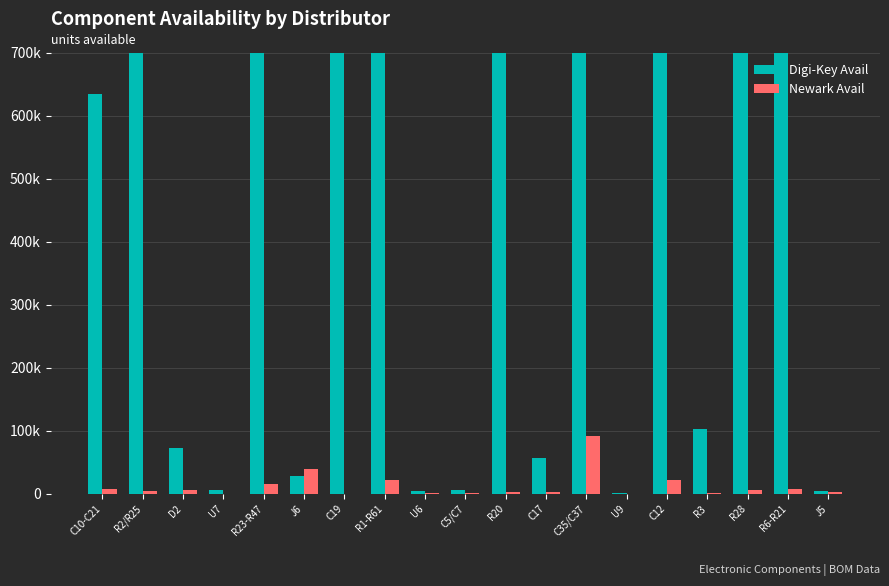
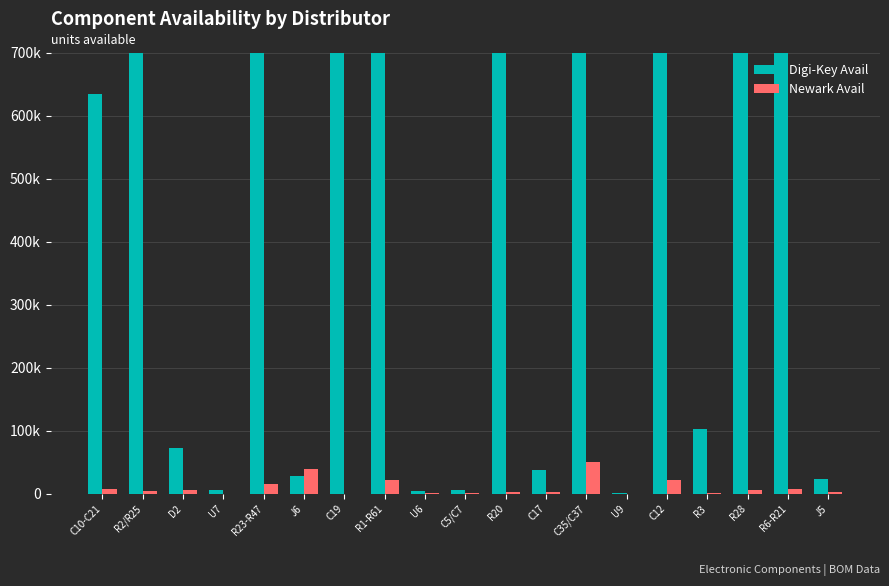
  {
    "Digi-Key Avail": {
      "C10-C21": 630000,
      "D2": 70000,
      "U7": 10000,
      "J6": 30000,
      "U6": 0,
      "C5/C7": 10000,
-     "C17": 60000,
+     "C17": 40000,
      "R3": 100000,
-     "J5": 0
+     "J5": 20000
    },
    "Newark Avail": {
      "C10-C21": 10000,
      "D2": 10000,
      "U7": 0,
      "R23-R47": 20000,
      "J6": 40000,
      "C19": 0,
      "R1-R61": 20000,
-     "C35/C37": 90000,
+     "C35/C37": 50000,
      "U9": 0,
      "C12": 20000,
      "R28": 10000,
      "R6-R21": 10000
    }
  }
